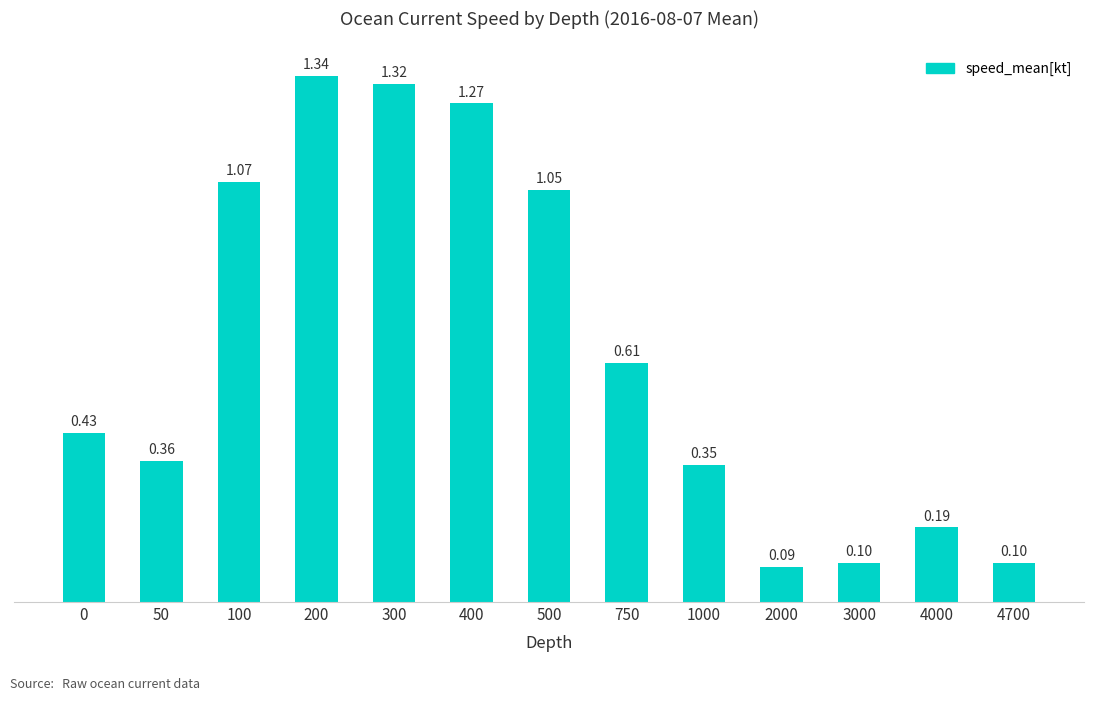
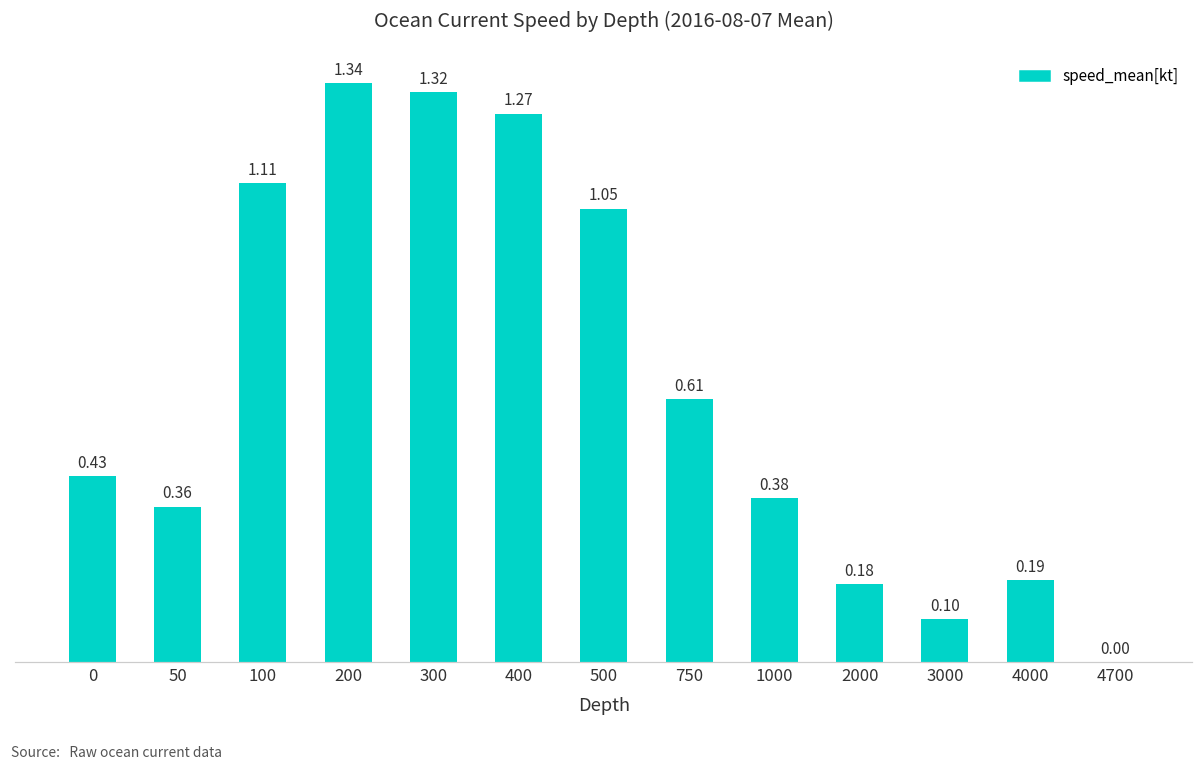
  {
    "0": 0.43,
    "50": 0.36,
-   "100": 1.07,
+   "100": 1.11,
    "200": 1.34,
    "300": 1.32,
    "400": 1.27,
    "500": 1.05,
    "750": 0.61,
-   "1000": 0.35,
-   "2000": 0.09,
+   "1000": 0.38,
+   "2000": 0.18,
    "3000": 0.10,
    "4000": 0.19,
-   "4700": 0.10
+   "4700": 0.00
  }
